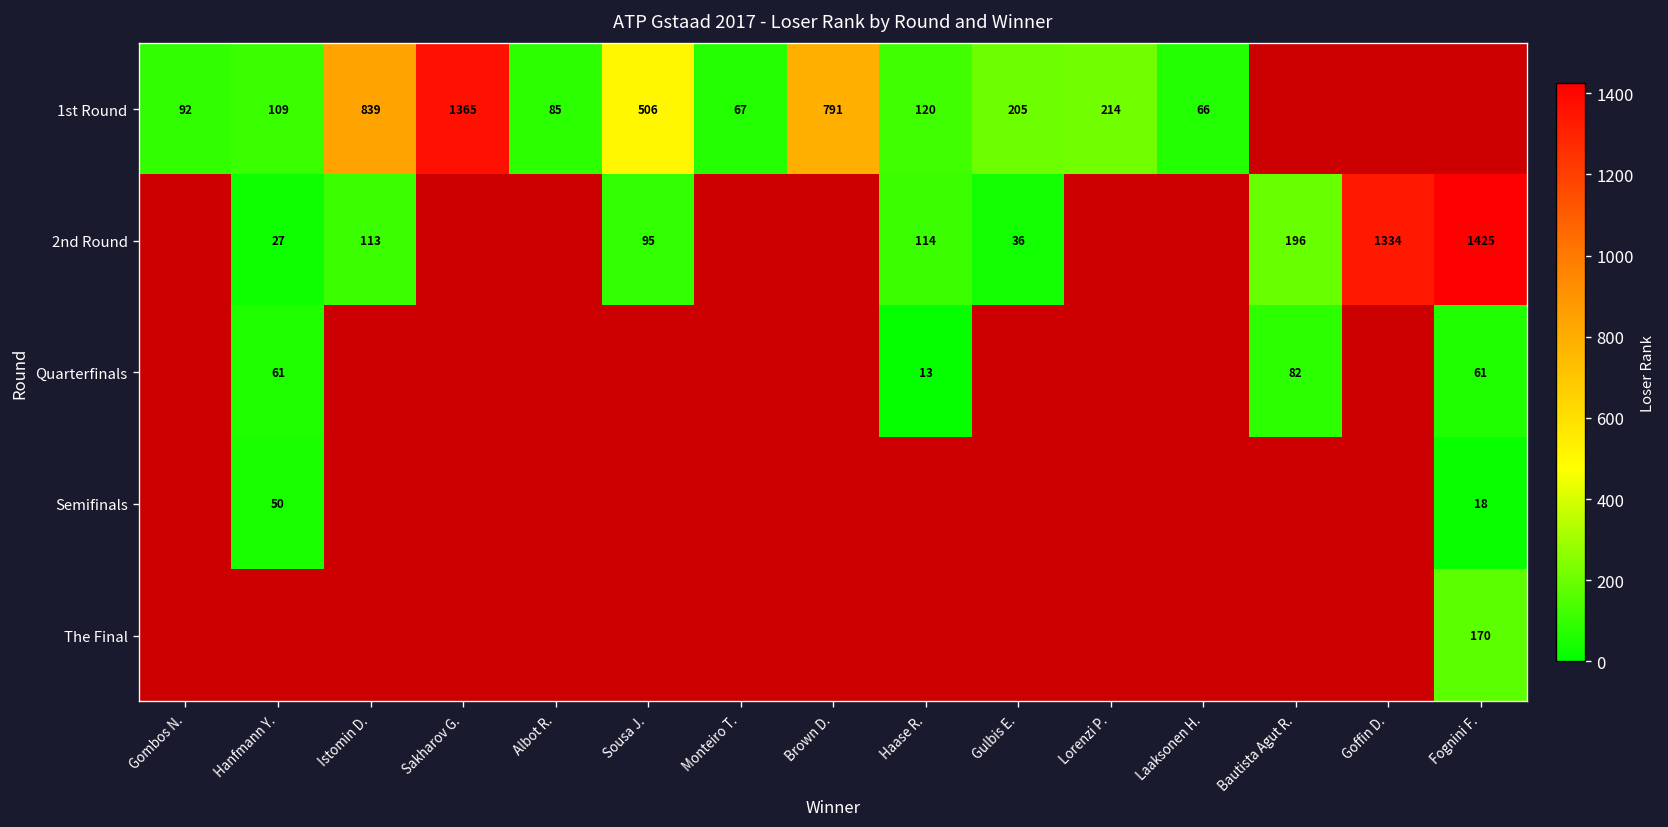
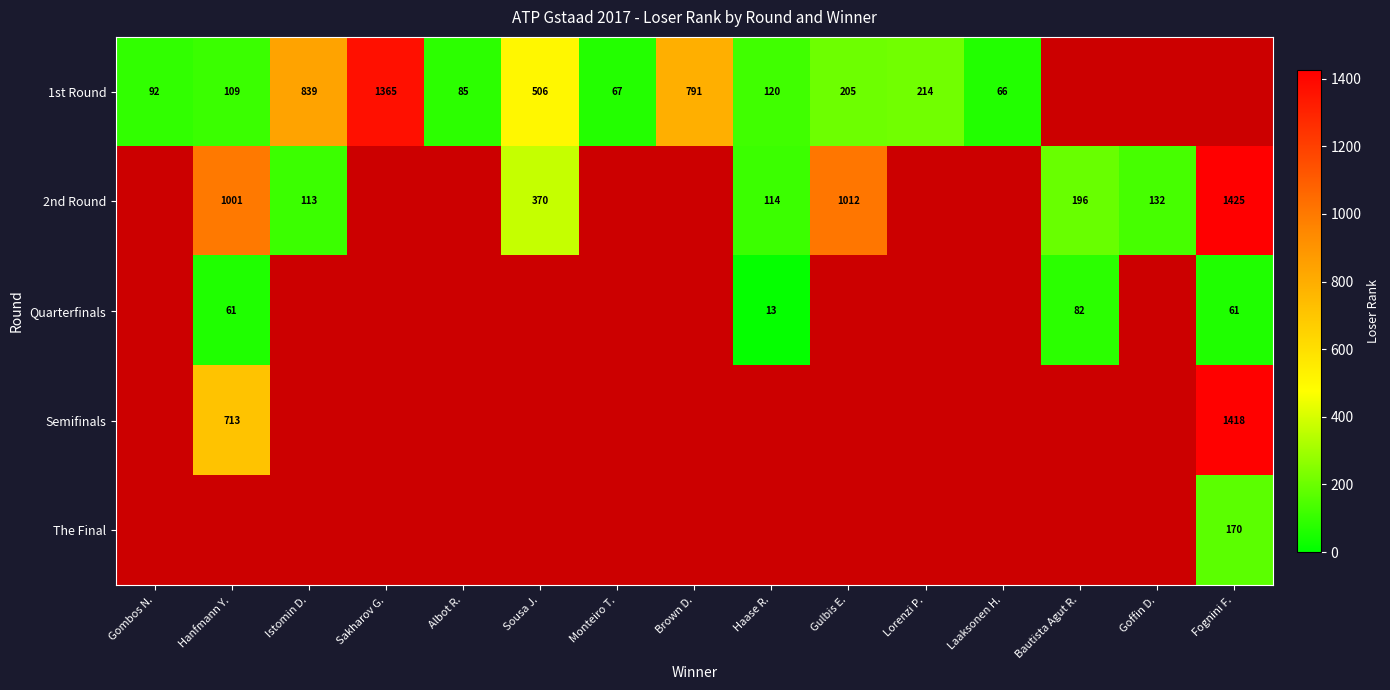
  {
    "1st Round": {
      "Gombos N.": 92,
      "Hanfmann Y.": 109,
      "Istomin D.": 839,
      "Sakharov G.": 1365,
      "Albot R.": 85,
      "Sousa J.": 506,
      "Monteiro T.": 67,
      "Brown D.": 791,
      "Haase R.": 120,
      "Gulbis E.": 205,
      "Lorenzi P.": 214,
      "Laaksonen H.": 66
    },
    "2nd Round": {
-     "Hanfmann Y.": 27,
+     "Hanfmann Y.": 1001,
      "Istomin D.": 113,
-     "Sousa J.": 95,
+     "Sousa J.": 370,
      "Haase R.": 114,
-     "Gulbis E.": 36,
+     "Gulbis E.": 1012,
      "Bautista Agut R.": 196,
-     "Goffin D.": 1334,
+     "Goffin D.": 132,
      "Fognini F.": 1425
    },
    "Quarterfinals": {
      "Hanfmann Y.": 61,
      "Haase R.": 13,
      "Bautista Agut R.": 82,
      "Fognini F.": 61
    },
    "Semifinals": {
-     "Hanfmann Y.": 50,
-     "Fognini F.": 18
+     "Hanfmann Y.": 713,
+     "Fognini F.": 1418
    },
    "The Final": {
      "Fognini F.": 170
    }
  }
